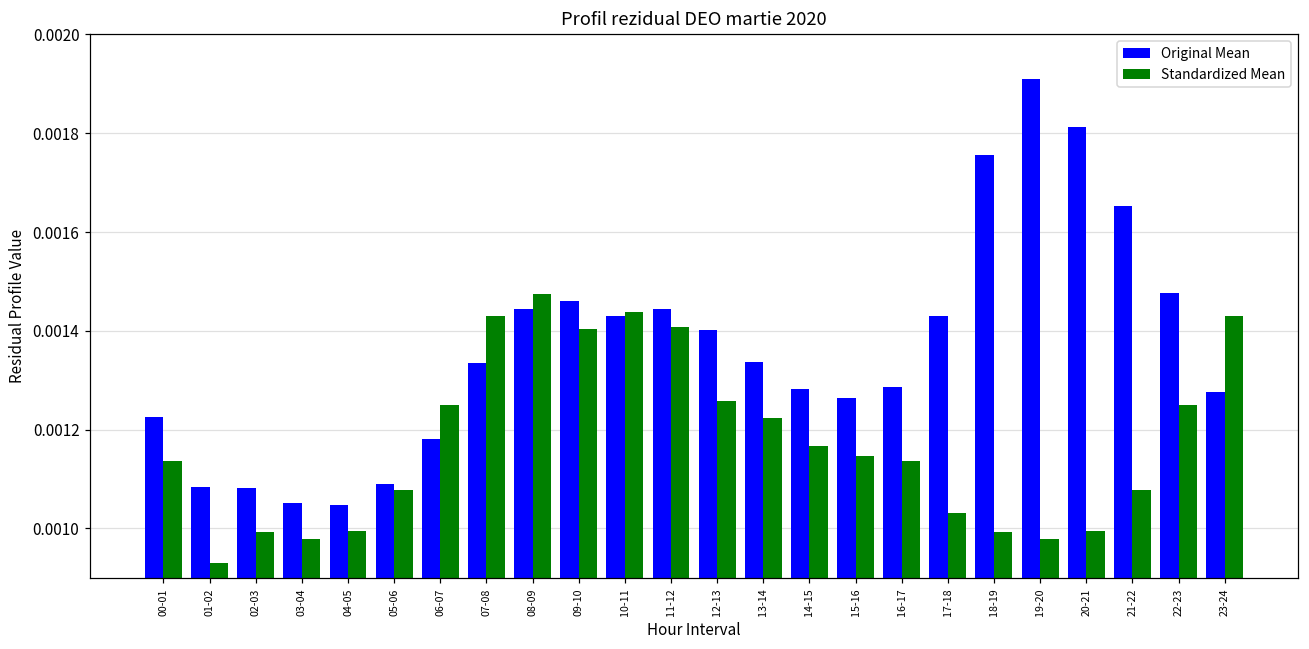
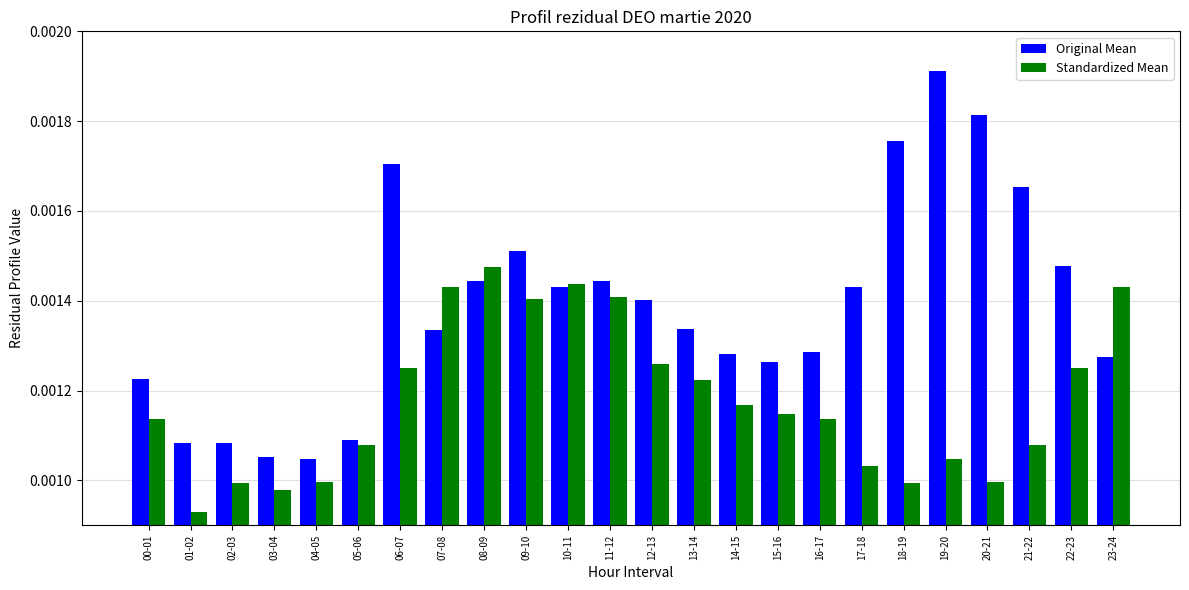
  {
    "Original Mean": {
      "00-01": 0.00123,
      "01-02": 0.00108,
      "02-03": 0.00108,
      "03-04": 0.00105,
      "04-05": 0.00105,
      "05-06": 0.00109,
-     "06-07": 0.00118,
+     "06-07": 0.00170,
      "07-08": 0.00134,
      "08-09": 0.00144,
-     "09-10": 0.00146,
+     "09-10": 0.00151,
      "10-11": 0.00143,
      "11-12": 0.00144,
      "12-13": 0.00140,
      "13-14": 0.00134,
      "14-15": 0.00128,
      "15-16": 0.00126,
      "16-17": 0.00129,
      "17-18": 0.00143,
      "18-19": 0.00176,
      "19-20": 0.00191,
      "20-21": 0.00181,
      "21-22": 0.00165,
      "22-23": 0.00148,
      "23-24": 0.00128
    },
    "Standardized Mean": {
      "00-01": 0.00114,
      "01-02": 0.00093,
      "02-03": 0.00099,
      "03-04": 0.00098,
      "04-05": 0.00100,
      "05-06": 0.00108,
      "06-07": 0.00125,
      "07-08": 0.00143,
      "08-09": 0.00148,
      "09-10": 0.00140,
      "10-11": 0.00144,
      "11-12": 0.00141,
      "12-13": 0.00126,
      "13-14": 0.00122,
      "14-15": 0.00117,
      "15-16": 0.00115,
      "16-17": 0.00114,
      "17-18": 0.00103,
      "18-19": 0.00099,
-     "19-20": 0.00098,
+     "19-20": 0.00105,
      "20-21": 0.00100,
      "21-22": 0.00108,
      "22-23": 0.00125,
      "23-24": 0.00143
    }
  }
